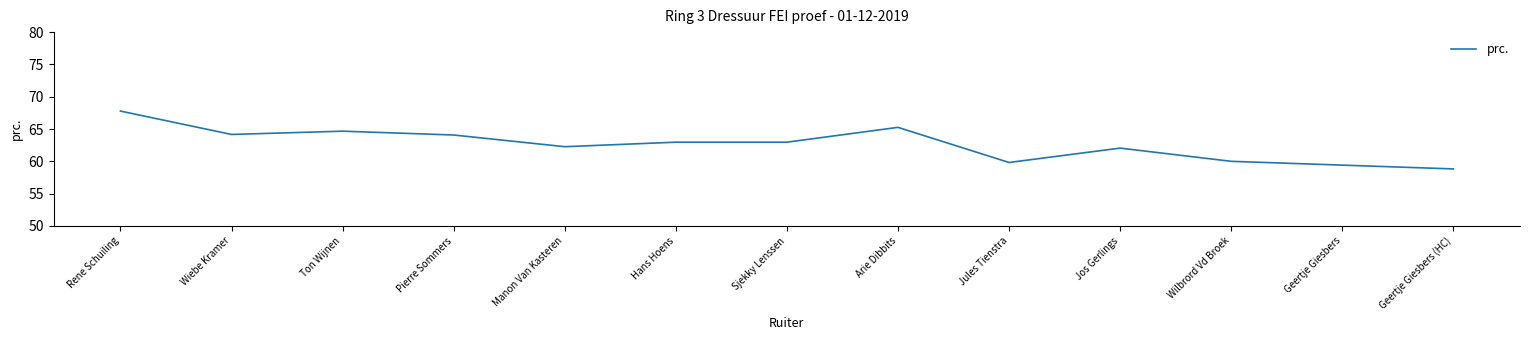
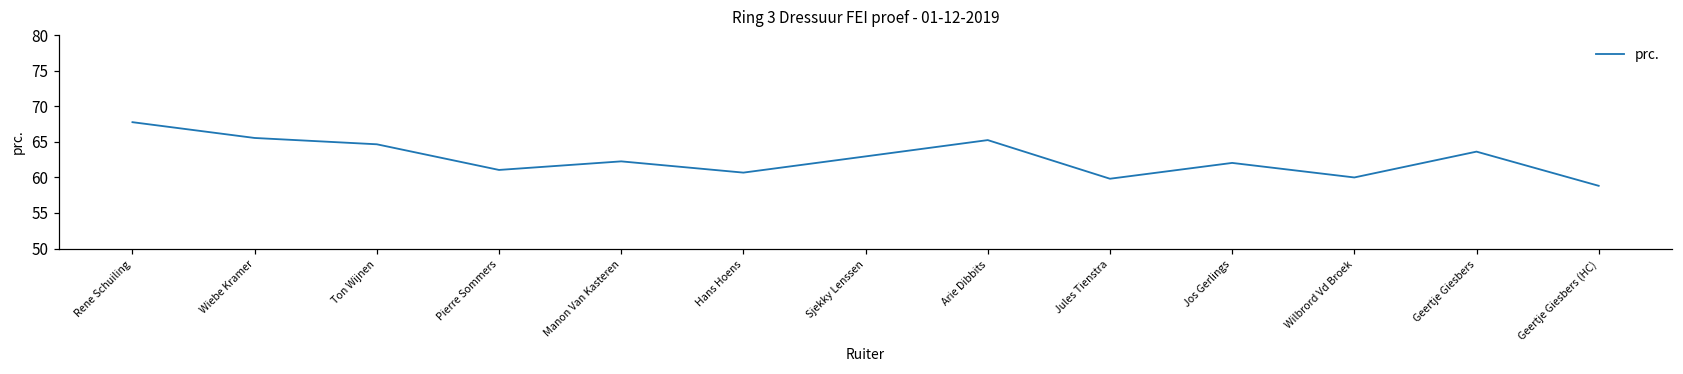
  {
    "Rene Schuiling": 68,
-   "Wiebe Kramer": 64,
+   "Wiebe Kramer": 66,
    "Ton Wijnen": 65,
-   "Pierre Sommers": 64,
+   "Pierre Sommers": 61,
    "Manon Van Kasteren": 62,
-   "Hans Hoens": 63,
+   "Hans Hoens": 61,
    "Sjekky Lenssen": 63,
    "Arie Dibbits": 65,
    "Jules Tienstra": 60,
    "Jos Gerlings": 62,
    "Wilbrord Vd Broek": 60,
-   "Geertje Giesbers": 59,
+   "Geertje Giesbers": 64,
    "Geertje Giesbers (HC)": 59
  }
